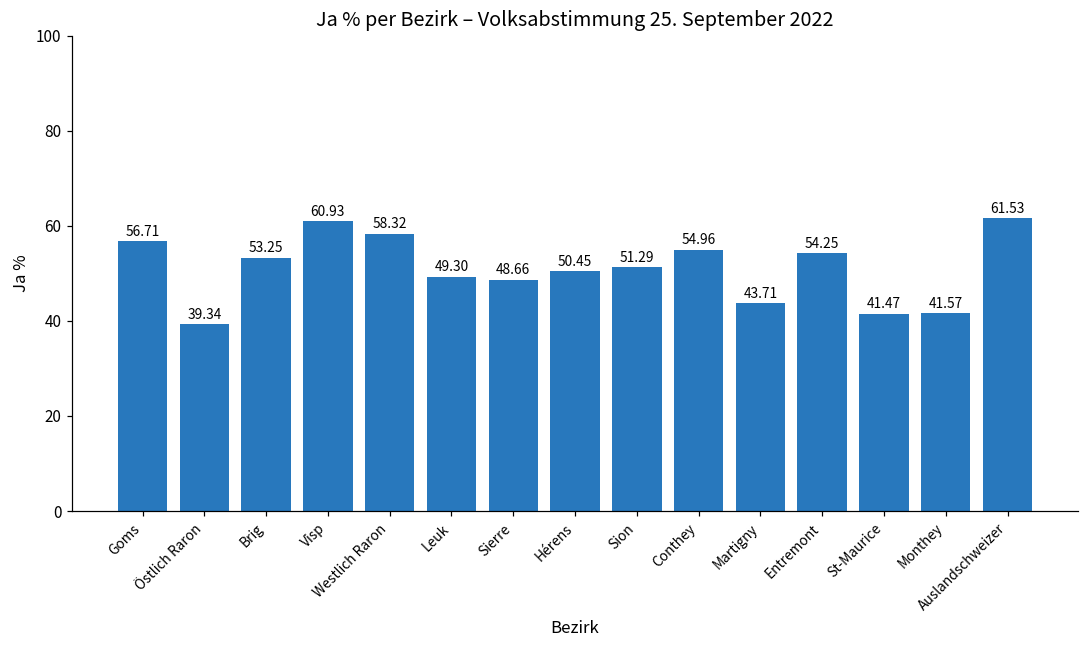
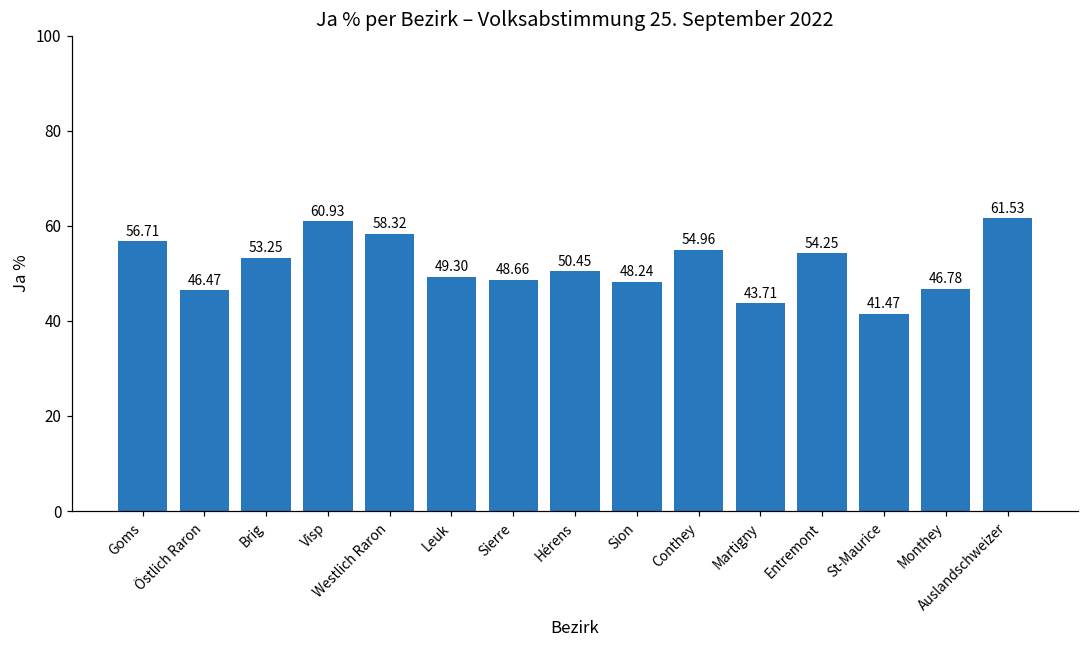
  {
    "Goms": 56.71,
-   "Östlich Raron": 39.34,
+   "Östlich Raron": 46.47,
    "Brig": 53.25,
    "Visp": 60.93,
    "Westlich Raron": 58.32,
    "Leuk": 49.30,
    "Sierre": 48.66,
    "Hérens": 50.45,
-   "Sion": 51.29,
+   "Sion": 48.24,
    "Conthey": 54.96,
    "Martigny": 43.71,
    "Entremont": 54.25,
    "St-Maurice": 41.47,
-   "Monthey": 41.57,
+   "Monthey": 46.78,
    "Auslandschweizer": 61.53
  }
